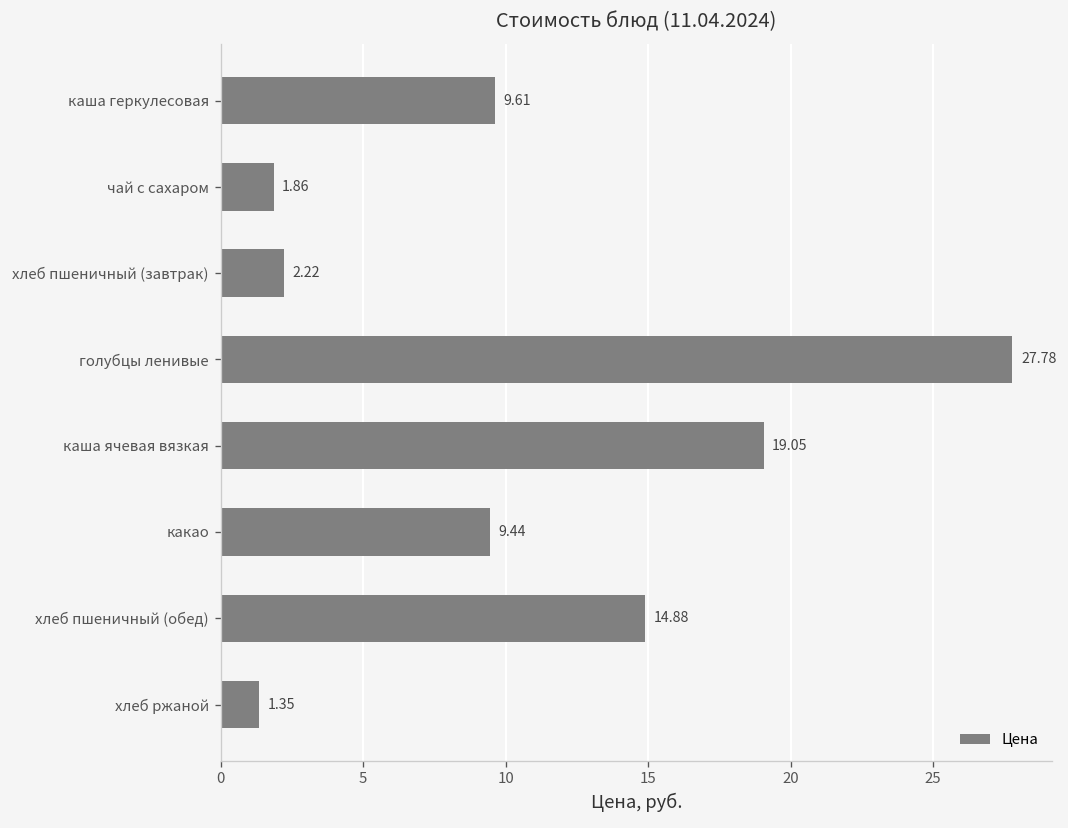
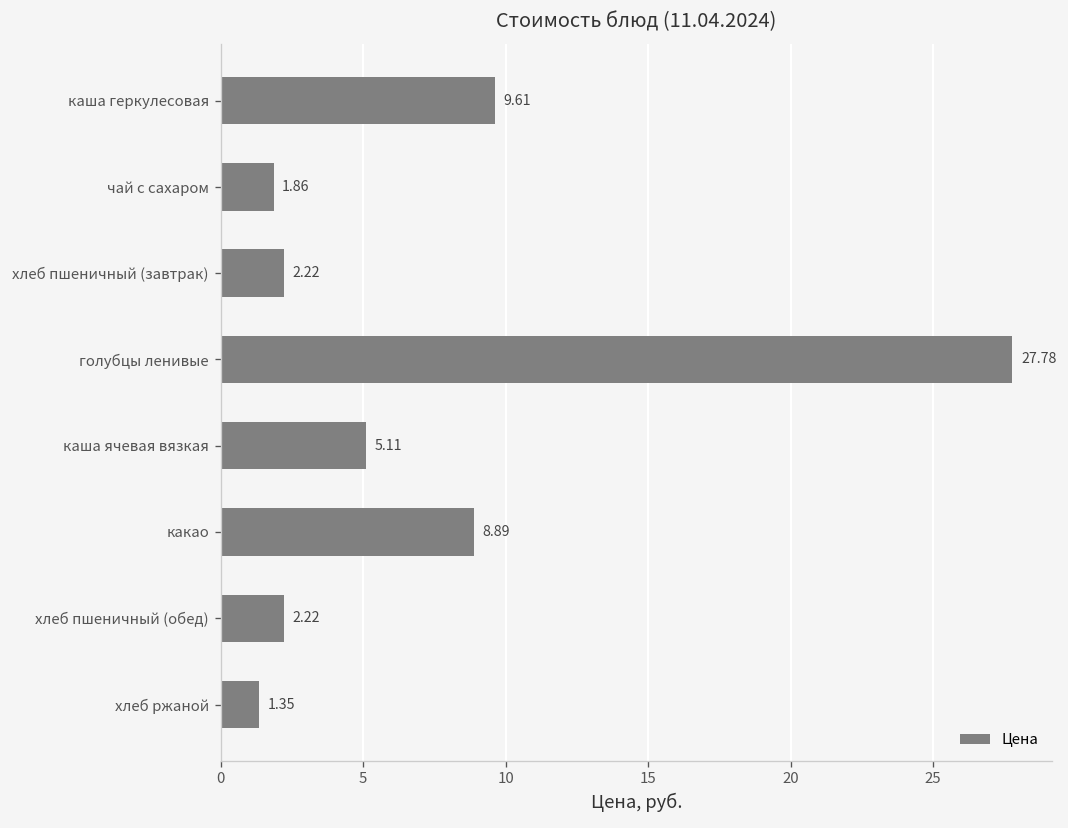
  {
    "каша геркулесовая": 9.61,
    "чай с сахаром": 1.86,
    "хлеб пшеничный (завтрак)": 2.22,
    "голубцы ленивые": 27.78,
-   "каша ячевая вязкая": 19.05,
-   "какао": 9.44,
-   "хлеб пшеничный (обед)": 14.88,
+   "каша ячевая вязкая": 5.11,
+   "какао": 8.89,
+   "хлеб пшеничный (обед)": 2.22,
    "хлеб ржаной": 1.35
  }
